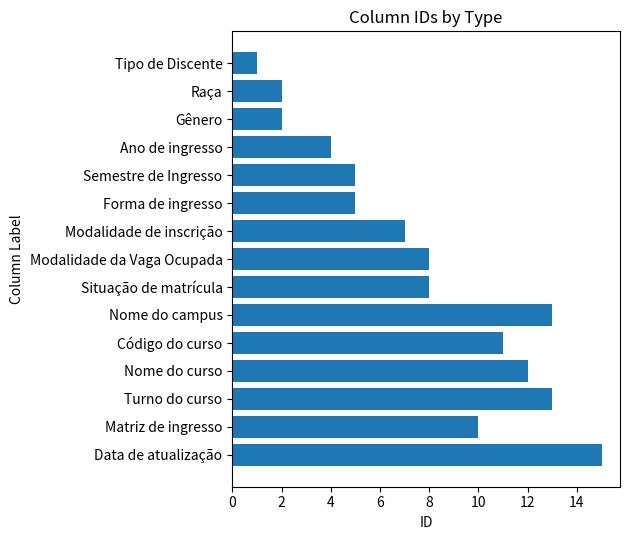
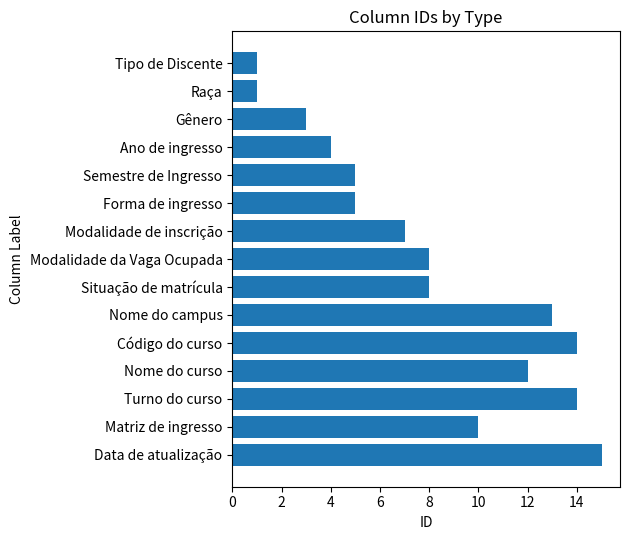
  {
    "Tipo de Discente": 1,
-   "Raça": 2,
-   "Gênero": 2,
+   "Raça": 1,
+   "Gênero": 3,
    "Ano de ingresso": 4,
    "Semestre de Ingresso": 5,
    "Forma de ingresso": 5,
    "Modalidade de inscrição": 7,
    "Modalidade da Vaga Ocupada": 8,
    "Situação de matrícula": 8,
    "Nome do campus": 13,
-   "Código do curso": 11,
+   "Código do curso": 14,
    "Nome do curso": 12,
-   "Turno do curso": 13,
+   "Turno do curso": 14,
    "Matriz de ingresso": 10,
    "Data de atualização": 15
  }
